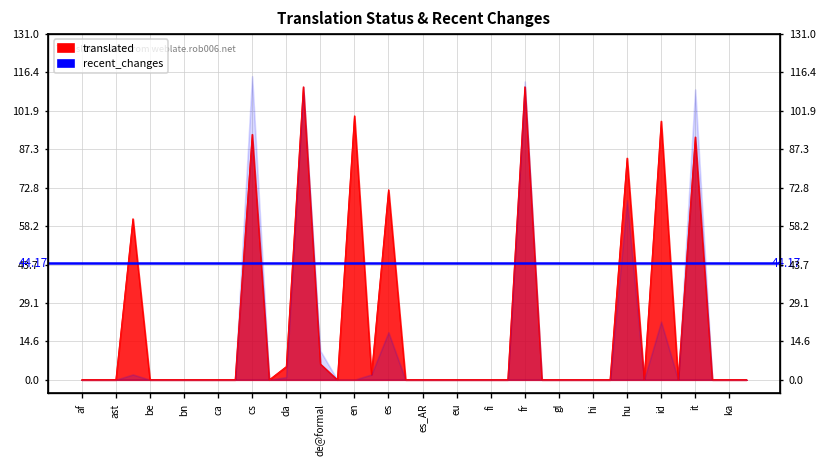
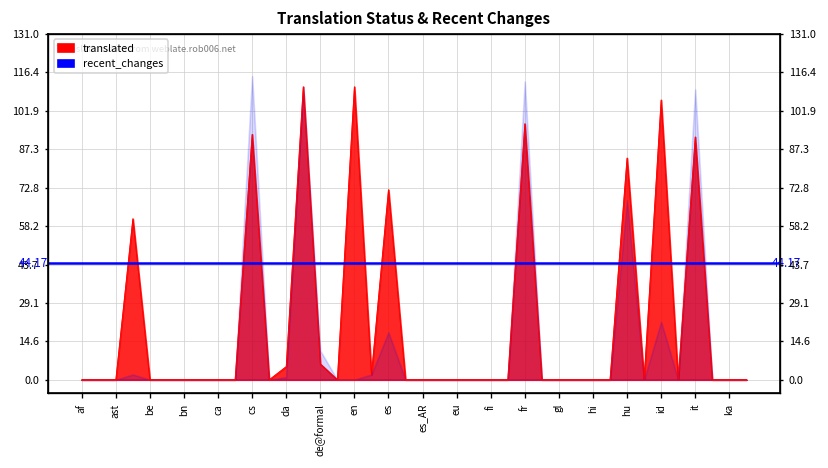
  {
    "translated": {
      "cs": 93,
      "da": 5,
      "de@formal": 6,
-     "en": 100,
+     "en": 111,
      "es": 72,
-     "fr": 111,
+     "fr": 97,
      "hu": 84,
-     "id": 98,
+     "id": 106,
      "it": 92
    }
  }
